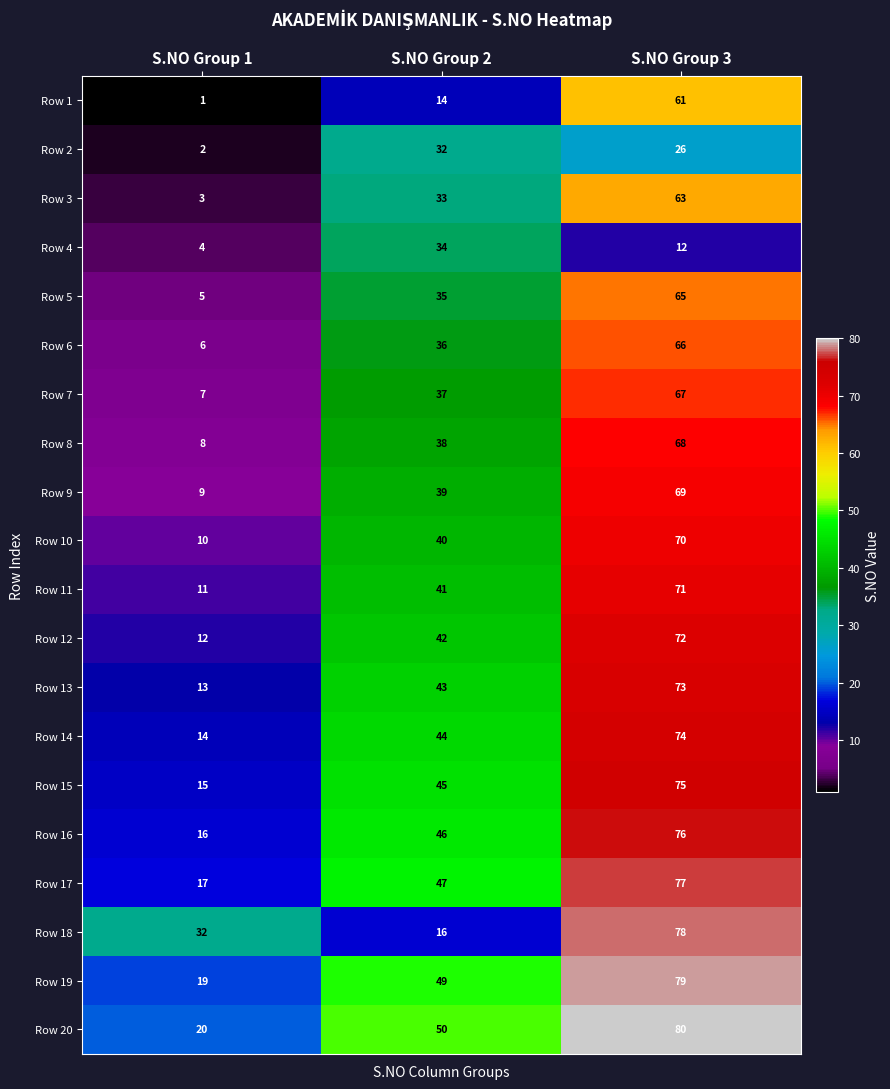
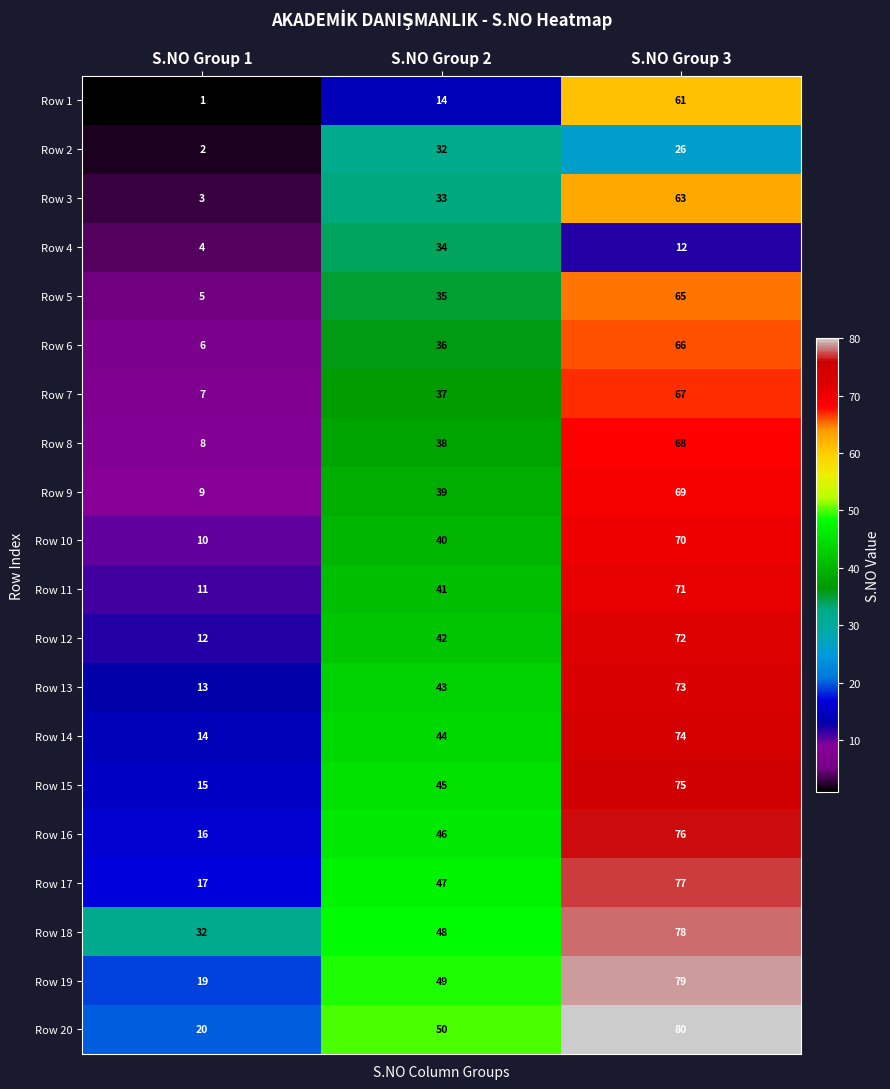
  {
    "Row 1": {
      "S.NO Group 1": 1,
      "S.NO Group 2": 14,
      "S.NO Group 3": 61
    },
    "Row 2": {
      "S.NO Group 1": 2,
      "S.NO Group 2": 32,
      "S.NO Group 3": 26
    },
    "Row 3": {
      "S.NO Group 1": 3,
      "S.NO Group 2": 33,
      "S.NO Group 3": 63
    },
    "Row 4": {
      "S.NO Group 1": 4,
      "S.NO Group 2": 34,
      "S.NO Group 3": 12
    },
    "Row 5": {
      "S.NO Group 1": 5,
      "S.NO Group 2": 35,
      "S.NO Group 3": 65
    },
    "Row 6": {
      "S.NO Group 1": 6,
      "S.NO Group 2": 36,
      "S.NO Group 3": 66
    },
    "Row 7": {
      "S.NO Group 1": 7,
      "S.NO Group 2": 37,
      "S.NO Group 3": 67
    },
    "Row 8": {
      "S.NO Group 1": 8,
      "S.NO Group 2": 38,
      "S.NO Group 3": 68
    },
    "Row 9": {
      "S.NO Group 1": 9,
      "S.NO Group 2": 39,
      "S.NO Group 3": 69
    },
    "Row 10": {
      "S.NO Group 1": 10,
      "S.NO Group 2": 40,
      "S.NO Group 3": 70
    },
    "Row 11": {
      "S.NO Group 1": 11,
      "S.NO Group 2": 41,
      "S.NO Group 3": 71
    },
    "Row 12": {
      "S.NO Group 1": 12,
      "S.NO Group 2": 42,
      "S.NO Group 3": 72
    },
    "Row 13": {
      "S.NO Group 1": 13,
      "S.NO Group 2": 43,
      "S.NO Group 3": 73
    },
    "Row 14": {
      "S.NO Group 1": 14,
      "S.NO Group 2": 44,
      "S.NO Group 3": 74
    },
    "Row 15": {
      "S.NO Group 1": 15,
      "S.NO Group 2": 45,
      "S.NO Group 3": 75
    },
    "Row 16": {
      "S.NO Group 1": 16,
      "S.NO Group 2": 46,
      "S.NO Group 3": 76
    },
    "Row 17": {
      "S.NO Group 1": 17,
      "S.NO Group 2": 47,
      "S.NO Group 3": 77
    },
    "Row 18": {
      "S.NO Group 1": 32,
-     "S.NO Group 2": 16,
+     "S.NO Group 2": 48,
      "S.NO Group 3": 78
    },
    "Row 19": {
      "S.NO Group 1": 19,
      "S.NO Group 2": 49,
      "S.NO Group 3": 79
    },
    "Row 20": {
      "S.NO Group 1": 20,
      "S.NO Group 2": 50,
      "S.NO Group 3": 80
    }
  }
